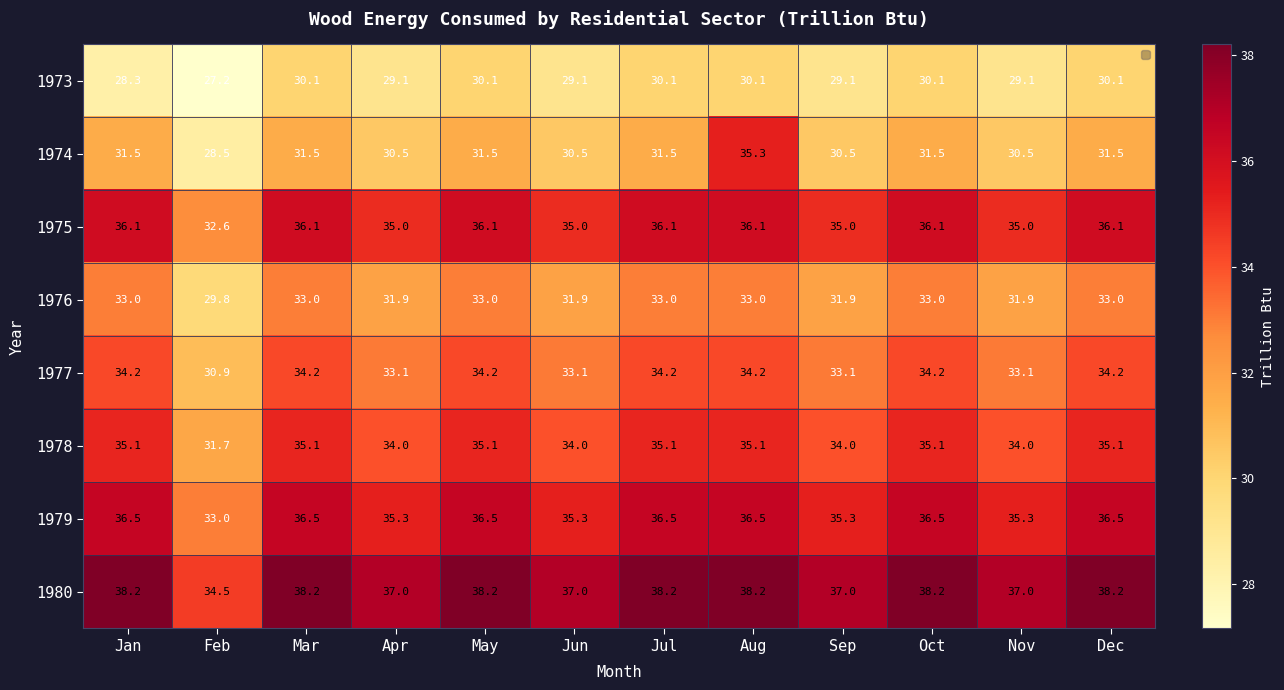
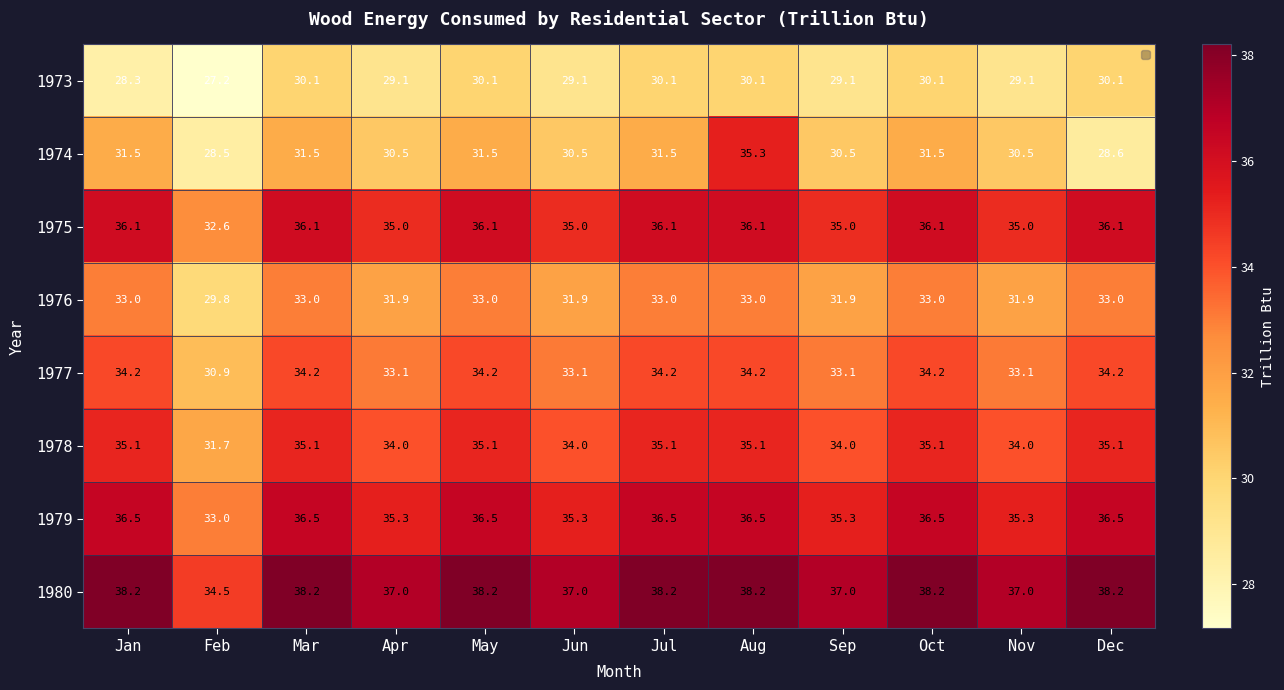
  {
    "1973": {
      "Jan": 28.3,
      "Feb": 27.2,
      "Mar": 30.1,
      "Apr": 29.1,
      "May": 30.1,
      "Jun": 29.1,
      "Jul": 30.1,
      "Aug": 30.1,
      "Sep": 29.1,
      "Oct": 30.1,
      "Nov": 29.1,
      "Dec": 30.1
    },
    "1974": {
      "Jan": 31.5,
      "Feb": 28.5,
      "Mar": 31.5,
      "Apr": 30.5,
      "May": 31.5,
      "Jun": 30.5,
      "Jul": 31.5,
      "Aug": 35.3,
      "Sep": 30.5,
      "Oct": 31.5,
      "Nov": 30.5,
-     "Dec": 31.5
+     "Dec": 28.6
    },
    "1975": {
      "Jan": 36.1,
      "Feb": 32.6,
      "Mar": 36.1,
      "Apr": 35.0,
      "May": 36.1,
      "Jun": 35.0,
      "Jul": 36.1,
      "Aug": 36.1,
      "Sep": 35.0,
      "Oct": 36.1,
      "Nov": 35.0,
      "Dec": 36.1
    },
    "1976": {
      "Jan": 33.0,
      "Feb": 29.8,
      "Mar": 33.0,
      "Apr": 31.9,
      "May": 33.0,
      "Jun": 31.9,
      "Jul": 33.0,
      "Aug": 33.0,
      "Sep": 31.9,
      "Oct": 33.0,
      "Nov": 31.9,
      "Dec": 33.0
    },
    "1977": {
      "Jan": 34.2,
      "Feb": 30.9,
      "Mar": 34.2,
      "Apr": 33.1,
      "May": 34.2,
      "Jun": 33.1,
      "Jul": 34.2,
      "Aug": 34.2,
      "Sep": 33.1,
      "Oct": 34.2,
      "Nov": 33.1,
      "Dec": 34.2
    },
    "1978": {
      "Jan": 35.1,
      "Feb": 31.7,
      "Mar": 35.1,
      "Apr": 34.0,
      "May": 35.1,
      "Jun": 34.0,
      "Jul": 35.1,
      "Aug": 35.1,
      "Sep": 34.0,
      "Oct": 35.1,
      "Nov": 34.0,
      "Dec": 35.1
    },
    "1979": {
      "Jan": 36.5,
      "Feb": 33.0,
      "Mar": 36.5,
      "Apr": 35.3,
      "May": 36.5,
      "Jun": 35.3,
      "Jul": 36.5,
      "Aug": 36.5,
      "Sep": 35.3,
      "Oct": 36.5,
      "Nov": 35.3,
      "Dec": 36.5
    },
    "1980": {
      "Jan": 38.2,
      "Feb": 34.5,
      "Mar": 38.2,
      "Apr": 37.0,
      "May": 38.2,
      "Jun": 37.0,
      "Jul": 38.2,
      "Aug": 38.2,
      "Sep": 37.0,
      "Oct": 38.2,
      "Nov": 37.0,
      "Dec": 38.2
    }
  }
